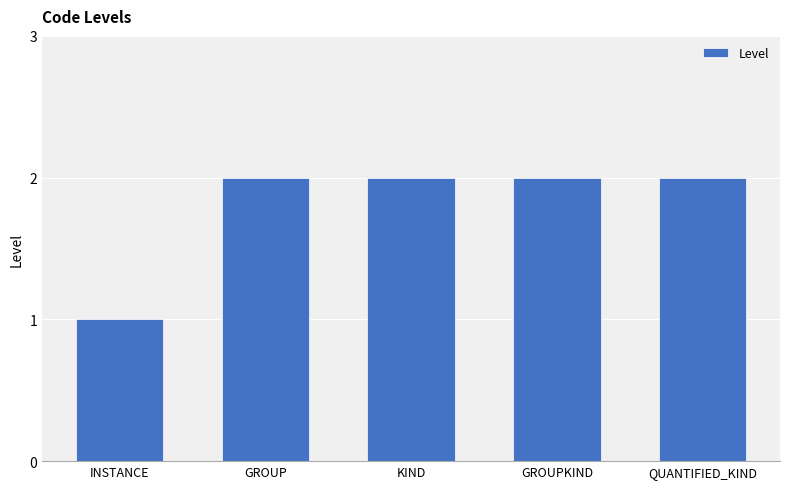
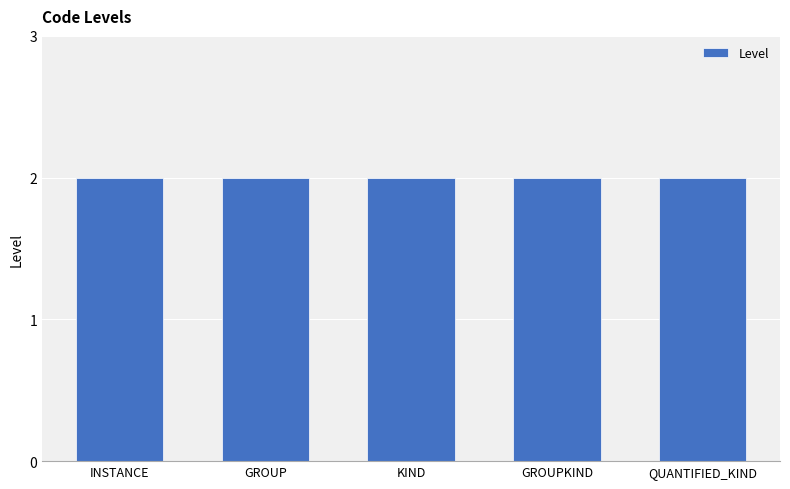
  {
-   "INSTANCE": 1,
+   "INSTANCE": 2,
    "GROUP": 2,
    "KIND": 2,
    "GROUPKIND": 2,
    "QUANTIFIED_KIND": 2
  }
